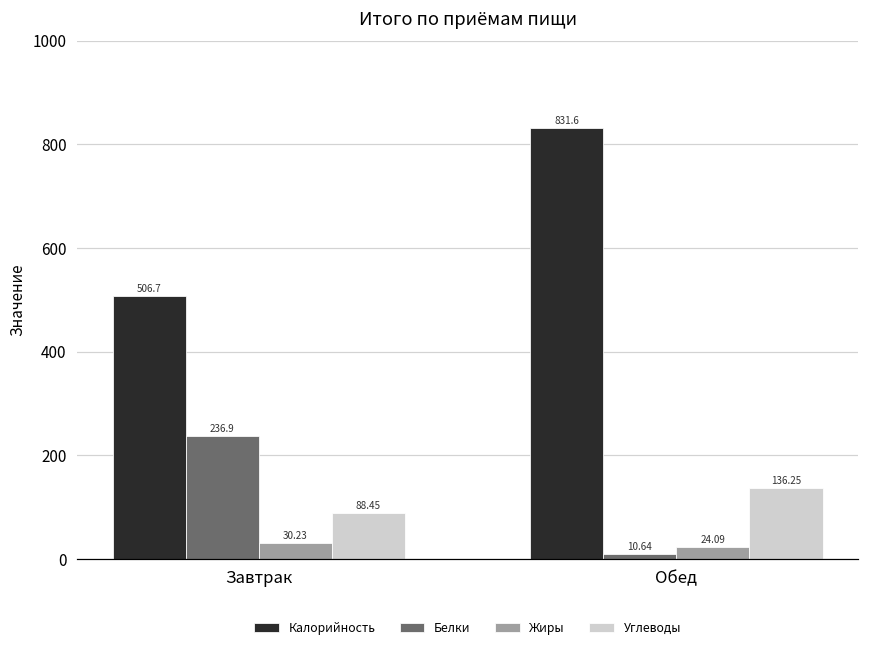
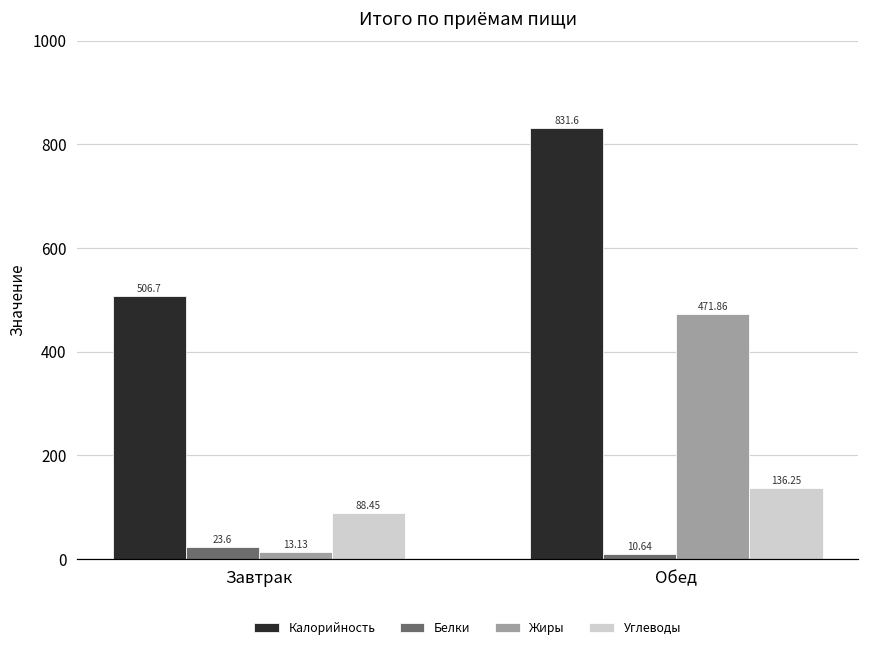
  {
    "Калорийность": {
      "Завтрак": 506.7,
      "Обед": 831.6
    },
    "Белки": {
-     "Завтрак": 236.9,
+     "Завтрак": 23.6,
      "Обед": 10.64
    },
    "Жиры": {
-     "Завтрак": 30.23,
-     "Обед": 24.09
+     "Завтрак": 13.13,
+     "Обед": 471.86
    },
    "Углеводы": {
      "Завтрак": 88.45,
      "Обед": 136.25
    }
  }
